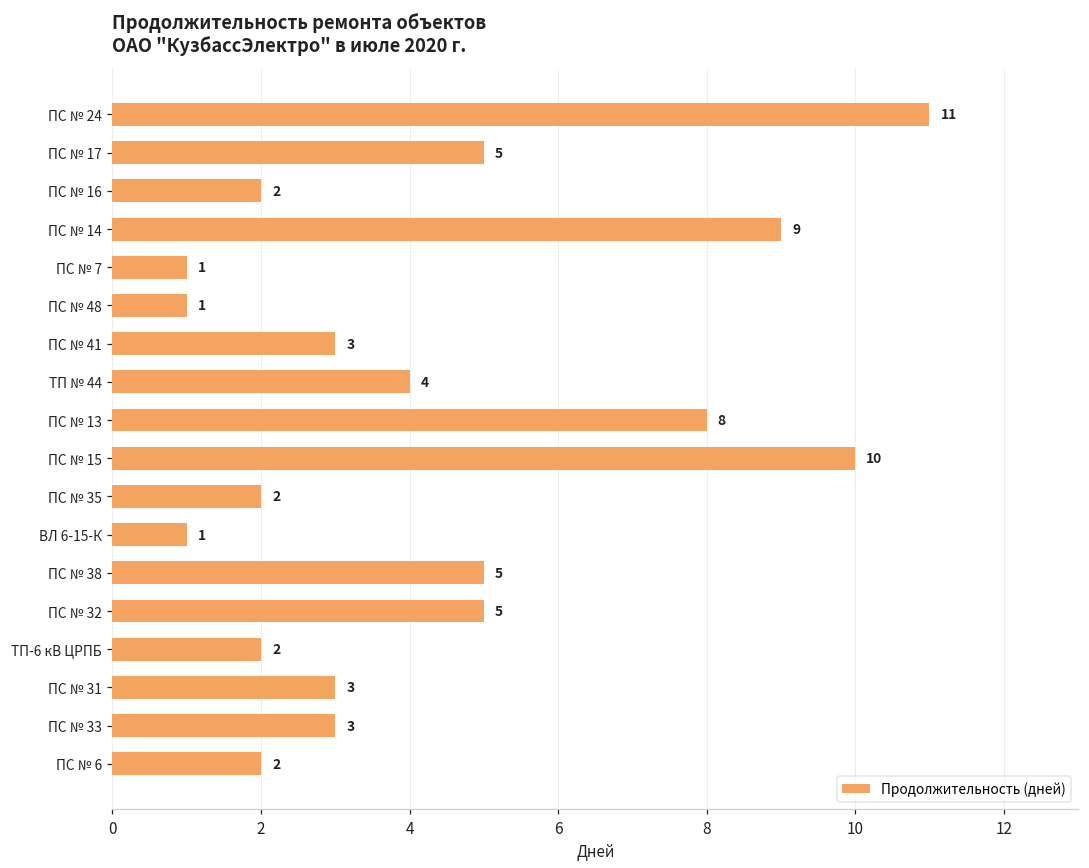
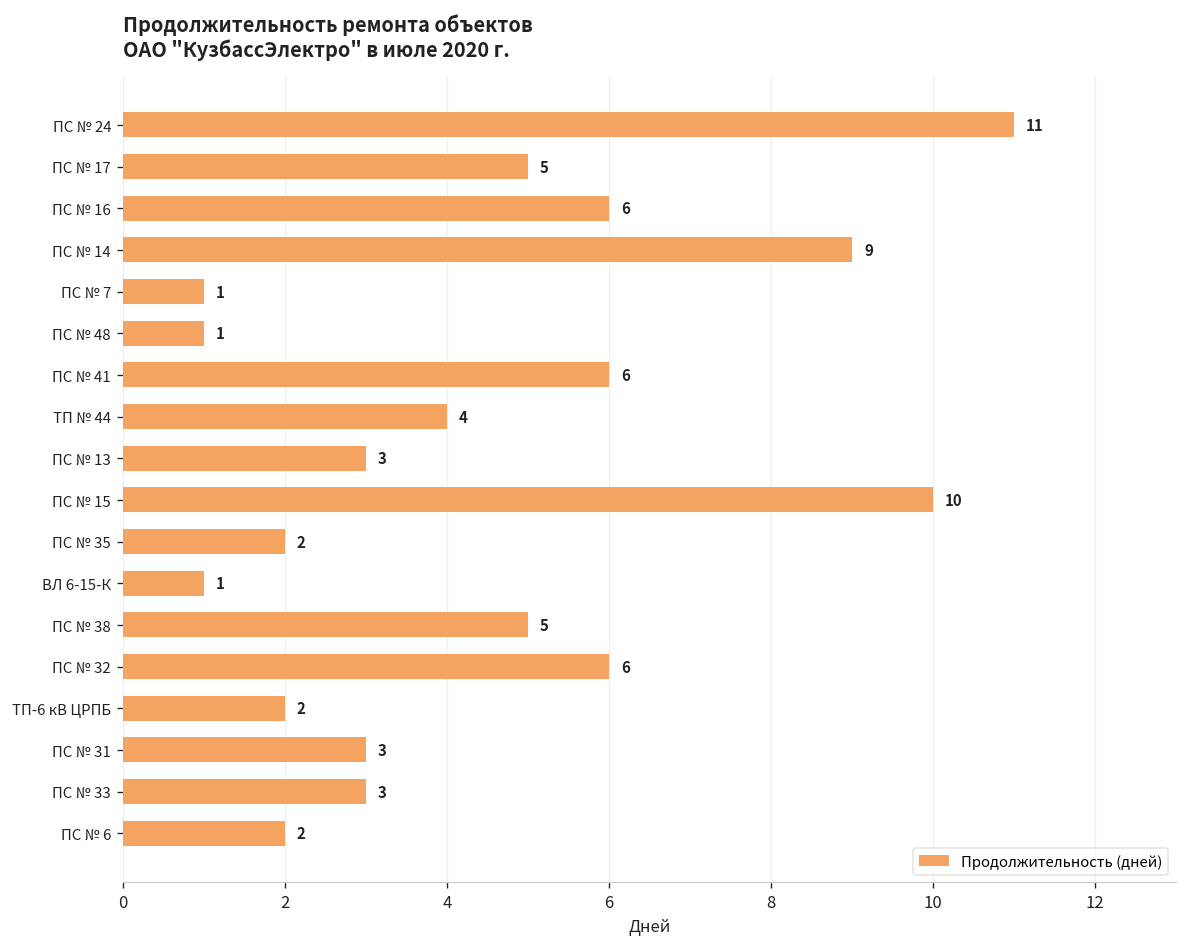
  {
    "ПС № 24": 11,
    "ПС № 17": 5,
-   "ПС № 16": 2,
+   "ПС № 16": 6,
    "ПС № 14": 9,
    "ПС № 7": 1,
    "ПС № 48": 1,
-   "ПС № 41": 3,
+   "ПС № 41": 6,
    "ТП № 44": 4,
-   "ПС № 13": 8,
+   "ПС № 13": 3,
    "ПС № 15": 10,
    "ПС № 35": 2,
    "ВЛ 6-15-К": 1,
    "ПС № 38": 5,
-   "ПС № 32": 5,
+   "ПС № 32": 6,
    "ТП-6 кВ ЦРПБ": 2,
    "ПС № 31": 3,
    "ПС № 33": 3,
    "ПС № 6": 2
  }
